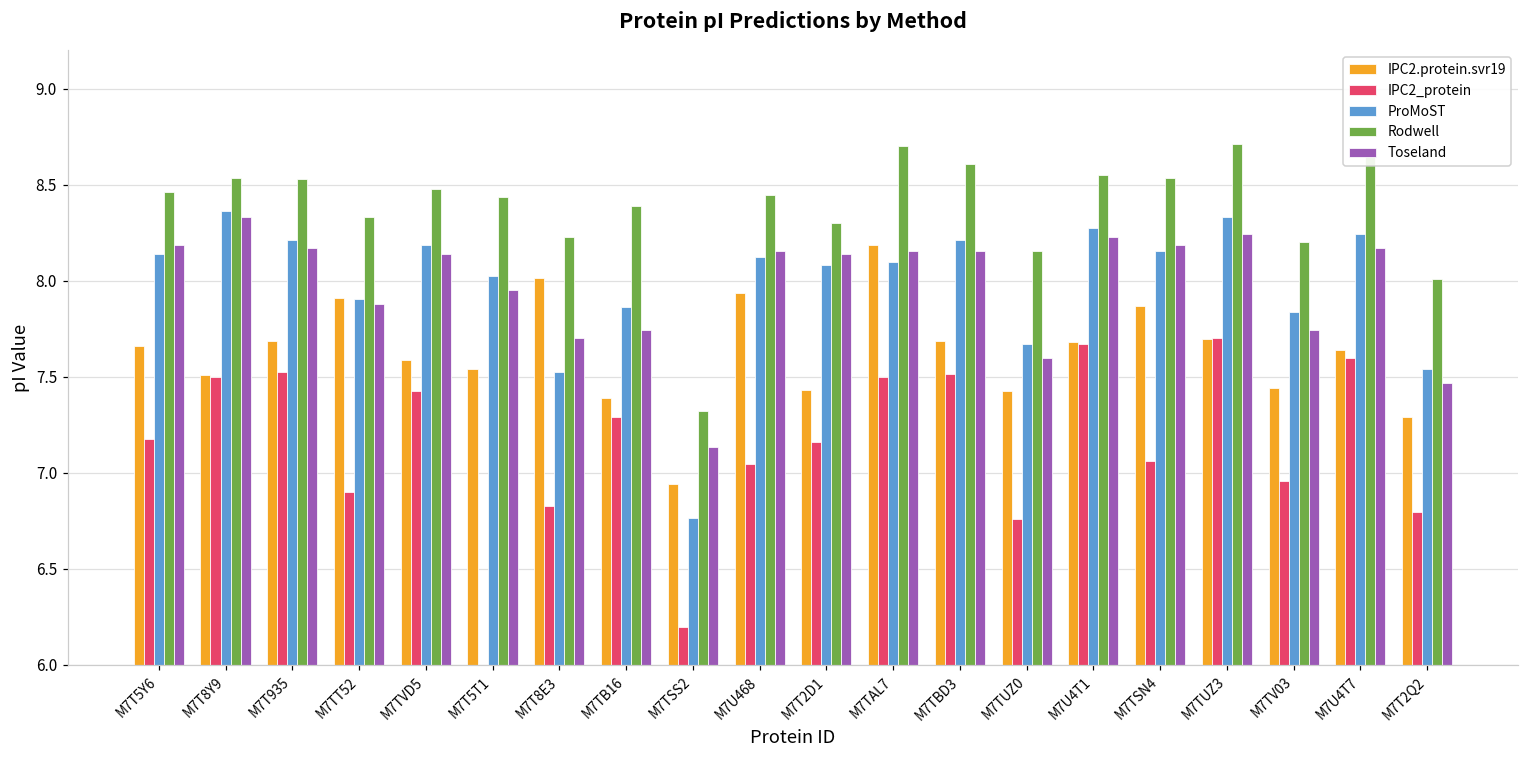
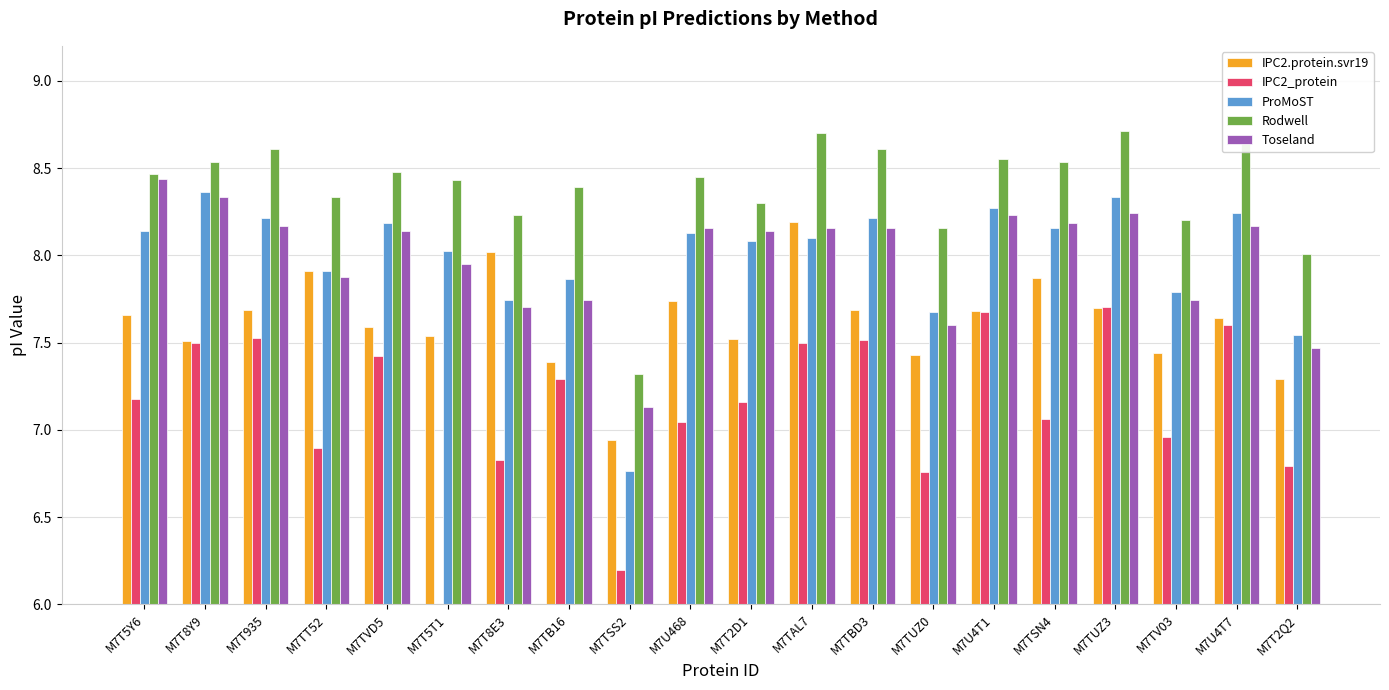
  {
    "IPC2.protein.svr19": {
      "M7T5Y6": 7.66,
      "M7T8Y9": 7.51,
      "M7T935": 7.69,
      "M7TT52": 7.91,
      "M7TVD5": 7.59,
      "M7T5T1": 7.54,
      "M7T8E3": 8.02,
      "M7TB16": 7.39,
      "M7TSS2": 6.94,
-     "M7U468": 7.94,
-     "M7T2D1": 7.43,
+     "M7U468": 7.74,
+     "M7T2D1": 7.52,
      "M7TAL7": 8.19,
      "M7TBD3": 7.69,
      "M7TUZ0": 7.43,
      "M7U4T1": 7.68,
      "M7TSN4": 7.87,
      "M7TUZ3": 7.70,
      "M7TV03": 7.44,
      "M7U4T7": 7.64,
      "M7T2Q2": 7.29
    },
    "IPC2_protein": {
      "M7T5Y6": 7.18,
      "M7T8Y9": 7.50,
      "M7T935": 7.53,
      "M7TT52": 6.90,
      "M7TVD5": 7.42,
      "M7T8E3": 6.83,
      "M7TB16": 7.29,
      "M7TSS2": 6.20,
      "M7U468": 7.04,
      "M7T2D1": 7.16,
      "M7TAL7": 7.50,
      "M7TBD3": 7.51,
      "M7TUZ0": 6.76,
      "M7U4T1": 7.67,
      "M7TSN4": 7.06,
      "M7TUZ3": 7.70,
      "M7TV03": 6.96,
      "M7U4T7": 7.60,
      "M7T2Q2": 6.80
    },
    "ProMoST": {
      "M7T5Y6": 8.14,
      "M7T8Y9": 8.36,
      "M7T935": 8.21,
      "M7TT52": 7.91,
      "M7TVD5": 8.19,
      "M7T5T1": 8.02,
-     "M7T8E3": 7.52,
+     "M7T8E3": 7.75,
      "M7TB16": 7.86,
      "M7TSS2": 6.77,
      "M7U468": 8.13,
      "M7T2D1": 8.08,
      "M7TAL7": 8.10,
      "M7TBD3": 8.21,
      "M7TUZ0": 7.67,
      "M7U4T1": 8.27,
      "M7TSN4": 8.16,
      "M7TUZ3": 8.33,
-     "M7TV03": 7.84,
+     "M7TV03": 7.79,
      "M7U4T7": 8.24,
      "M7T2Q2": 7.54
    },
    "Rodwell": {
      "M7T5Y6": 8.46,
      "M7T8Y9": 8.54,
-     "M7T935": 8.53,
+     "M7T935": 8.61,
      "M7TT52": 8.33,
      "M7TVD5": 8.48,
      "M7T5T1": 8.43,
      "M7T8E3": 8.23,
      "M7TB16": 8.39,
      "M7TSS2": 7.32,
      "M7U468": 8.45,
      "M7T2D1": 8.30,
      "M7TAL7": 8.70,
      "M7TBD3": 8.61,
      "M7TUZ0": 8.16,
      "M7U4T1": 8.55,
      "M7TSN4": 8.54,
      "M7TUZ3": 8.71,
      "M7TV03": 8.20,
      "M7T2Q2": 8.01
    },
    "Toseland": {
-     "M7T5Y6": 8.19,
+     "M7T5Y6": 8.44,
      "M7T8Y9": 8.33,
      "M7T935": 8.17,
      "M7TT52": 7.88,
      "M7TVD5": 8.14,
      "M7T5T1": 7.95,
      "M7T8E3": 7.70,
      "M7TB16": 7.75,
      "M7TSS2": 7.13,
      "M7U468": 8.16,
      "M7T2D1": 8.14,
      "M7TAL7": 8.16,
      "M7TBD3": 8.16,
      "M7TUZ0": 7.60,
      "M7U4T1": 8.23,
      "M7TSN4": 8.19,
      "M7TUZ3": 8.24,
      "M7TV03": 7.75,
      "M7U4T7": 8.17,
      "M7T2Q2": 7.47
    }
  }
